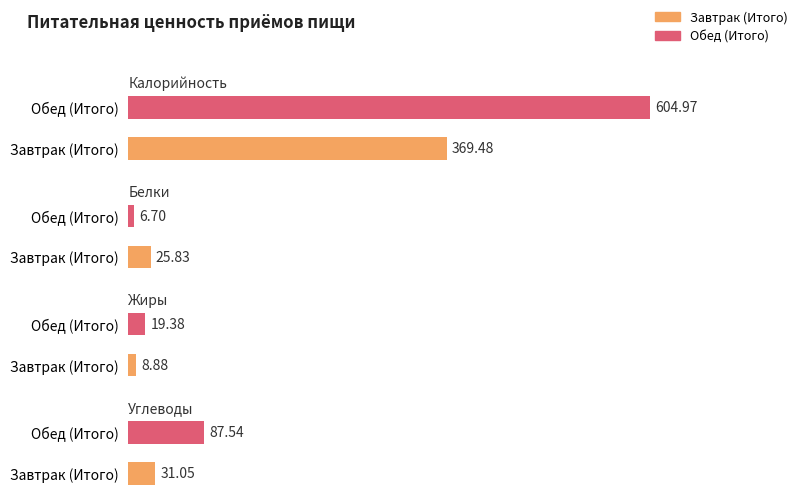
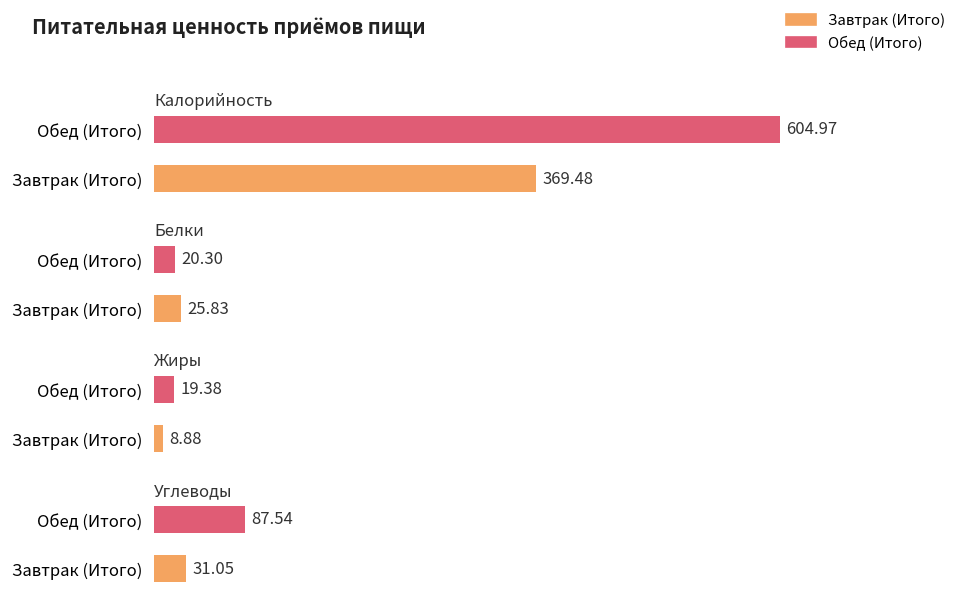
  {
    "Калорийность": {
      "Обед (Итого)": 604.97,
      "Завтрак (Итого)": 369.48
    },
    "Белки": {
-     "Обед (Итого)": 6.70,
+     "Обед (Итого)": 20.30,
      "Завтрак (Итого)": 25.83
    },
    "Жиры": {
      "Обед (Итого)": 19.38,
      "Завтрак (Итого)": 8.88
    },
    "Углеводы": {
      "Обед (Итого)": 87.54,
      "Завтрак (Итого)": 31.05
    }
  }
